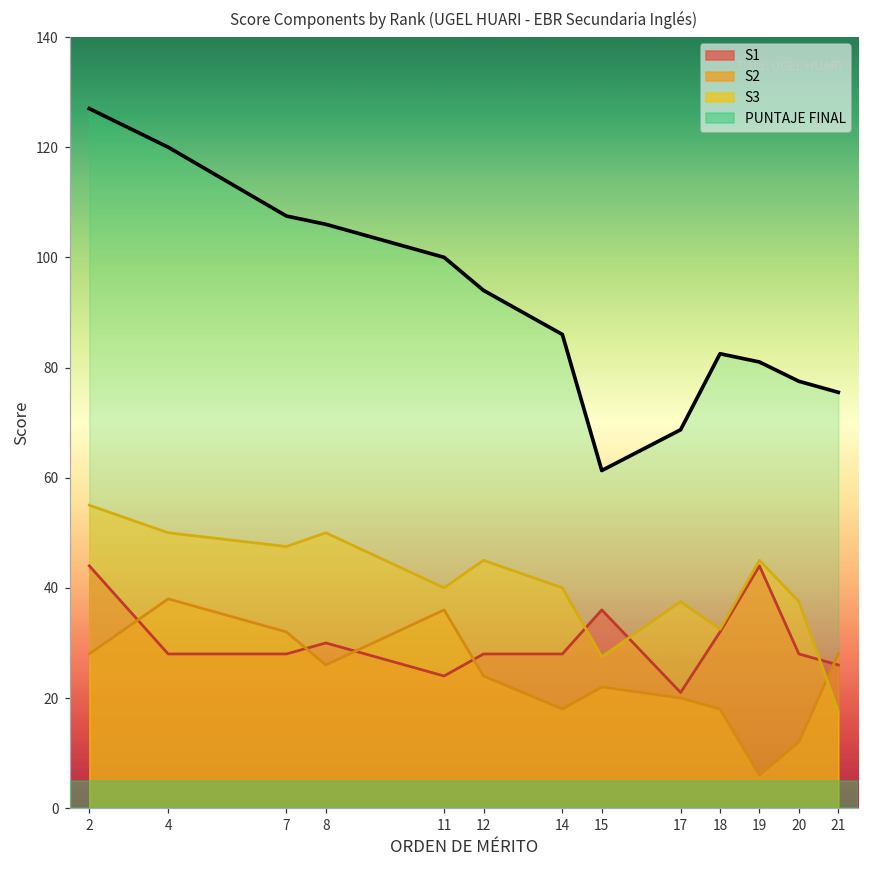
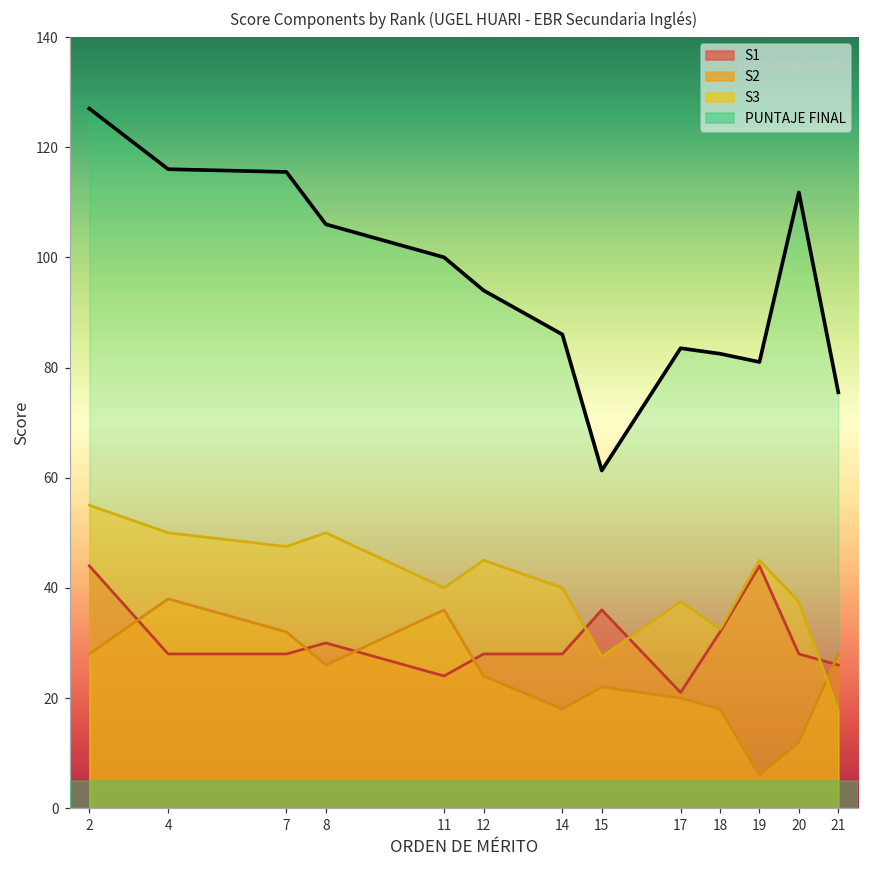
  {
    "S1": {
      "2": 44,
      "4": 28,
      "7": 28,
      "8": 30,
      "11": 24,
      "12": 28,
      "14": 28,
      "15": 36,
      "17": 21,
      "19": 44,
      "20": 28,
      "21": 26
    },
    "PUNTAJE FINAL": {
      "2": 127,
-     "4": 120,
-     "7": 108,
+     "4": 116,
+     "7": 116,
      "8": 106,
      "11": 100,
      "12": 94,
      "14": 86,
      "15": 61,
-     "17": 69,
+     "17": 84,
      "18": 83,
      "19": 81,
-     "20": 78,
+     "20": 112,
      "21": 76
    }
  }
